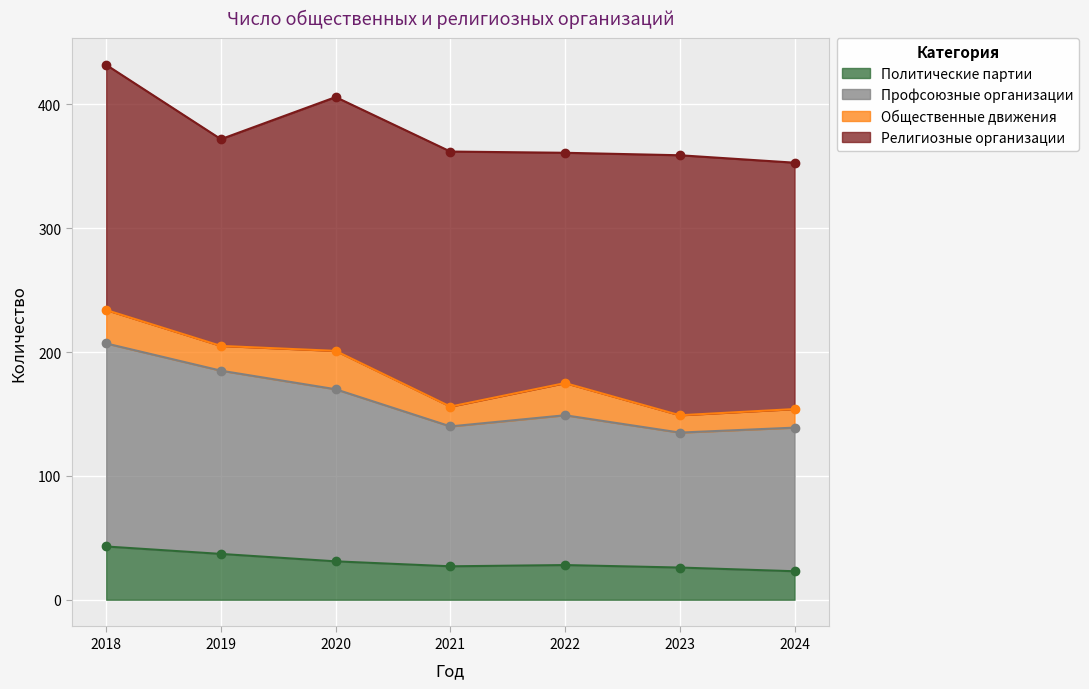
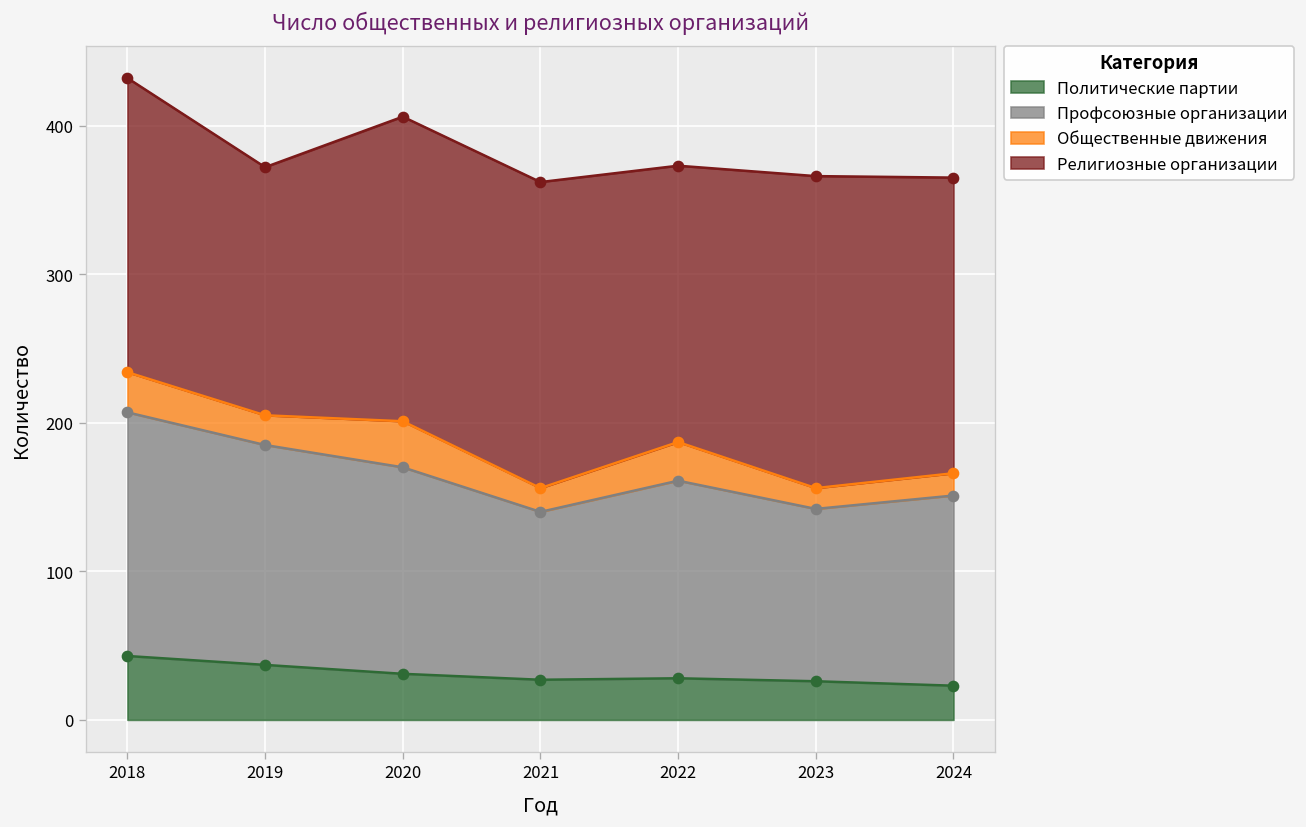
  {
    "Политические партии": {
      "2018": 43,
      "2019": 37,
      "2020": 31,
      "2021": 27,
      "2022": 28,
      "2023": 26,
      "2024": 23
    },
    "Профсоюзные организации": {
      "2018": 164,
      "2019": 148,
      "2020": 139,
      "2021": 113,
-     "2022": 121,
-     "2023": 109,
-     "2024": 116
+     "2022": 133,
+     "2023": 116,
+     "2024": 128
    },
    "Общественные движения": {
      "2018": 27,
      "2019": 20,
      "2020": 31,
      "2021": 16,
      "2022": 26,
      "2023": 14,
      "2024": 15
    },
    "Религиозные организации": {
      "2018": 198,
      "2019": 167,
      "2020": 205,
      "2021": 206,
      "2022": 186,
      "2023": 210,
      "2024": 199
    }
  }
